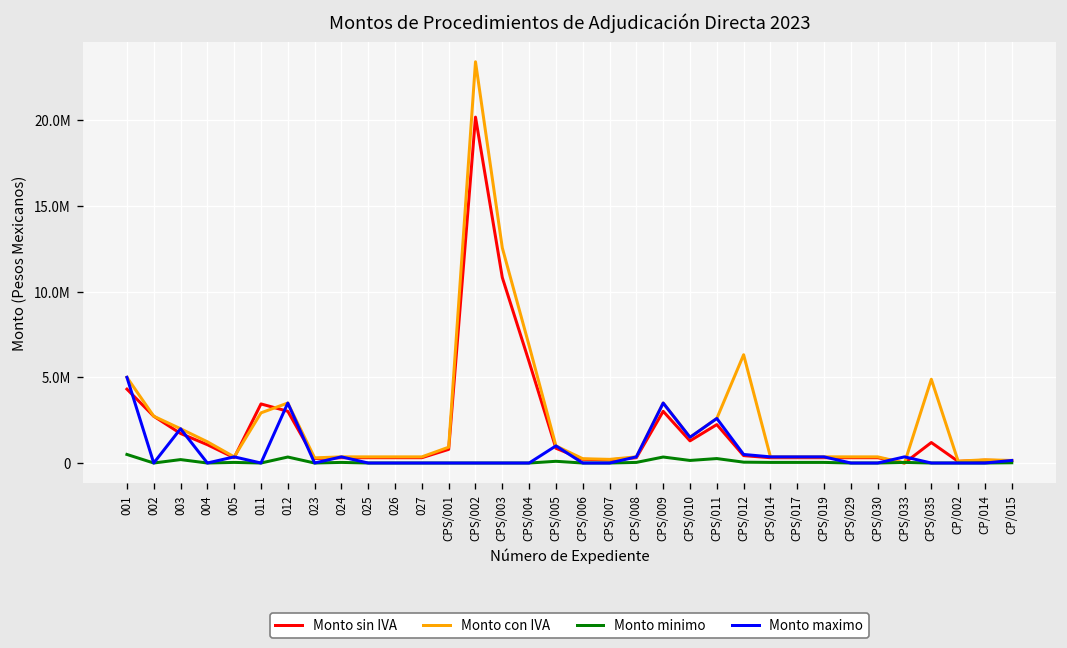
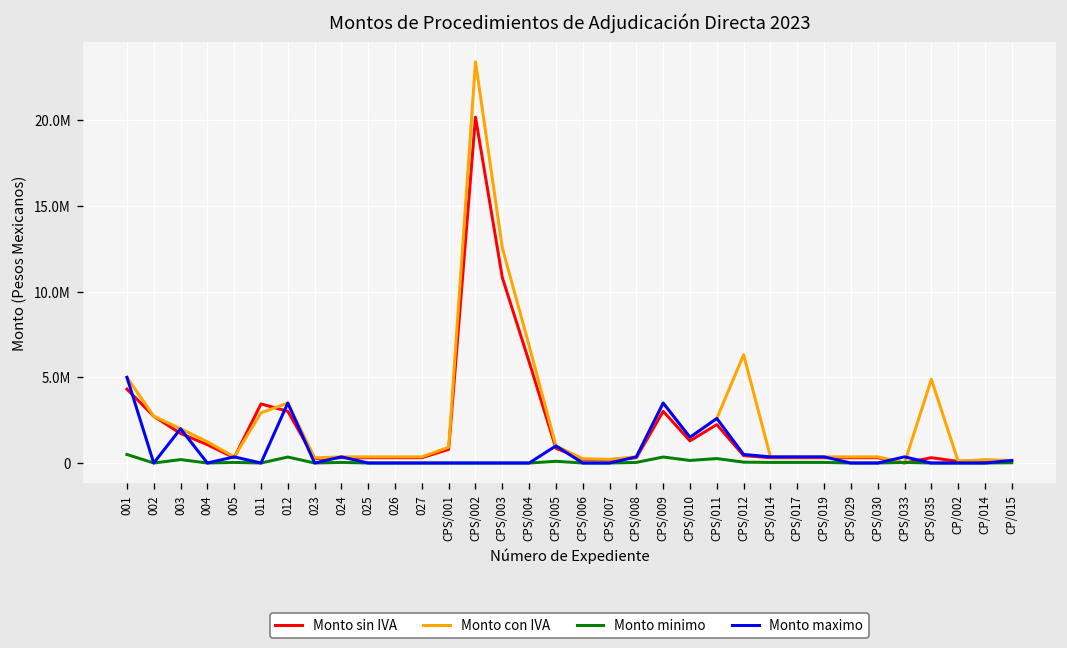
  {
    "Monto sin IVA": {
      "001": 4300000,
      "003": 1700000,
      "011": 3400000,
      "012": 3000000,
      "CPS/002": 20200000,
      "CPS/003": 10800000,
      "CPS/004": 5900000,
      "CPS/009": 3000000,
      "CPS/010": 1300000,
      "CPS/011": 2200000,
-     "CPS/035": 1200000
+     "CPS/035": 300000
    },
    "Monto con IVA": {
      "011": 2900000,
      "CPS/002": 23400000,
      "CPS/003": 12600000,
      "CPS/004": 6800000,
      "CPS/012": 6300000,
      "CPS/035": 4900000
    },
    "Monto minimo": {
      "001": 500000,
      "003": 200000,
      "005": 0,
      "012": 300000,
      "024": 0,
      "CPS/005": 100000,
      "CPS/008": 0,
      "CPS/009": 400000,
      "CPS/010": 200000,
      "CPS/011": 300000,
      "CPS/012": 100000,
      "CPS/014": 0,
      "CPS/017": 0,
      "CPS/019": 0
    },
    "Monto maximo": {
      "CPS/033": 400000
    }
  }
